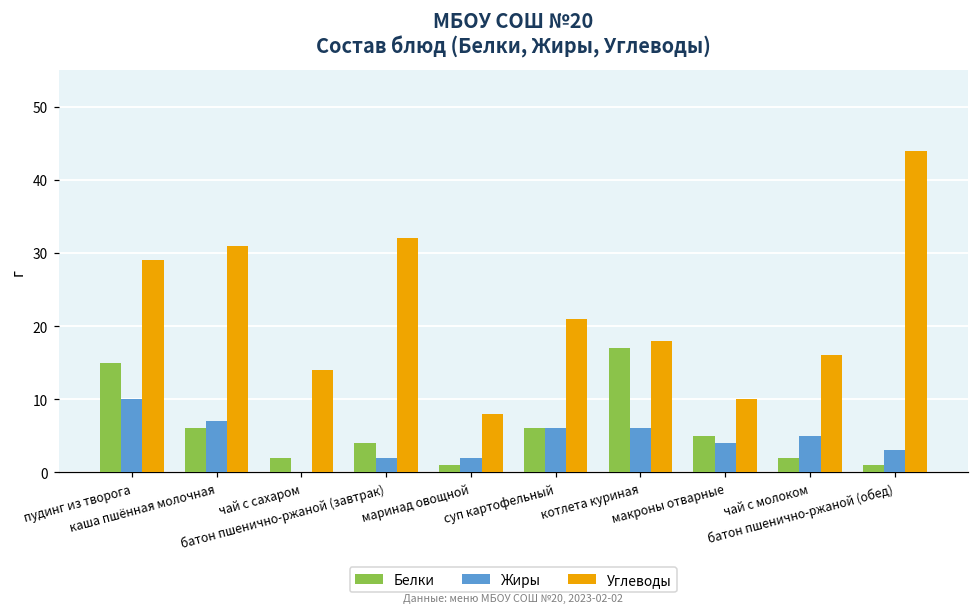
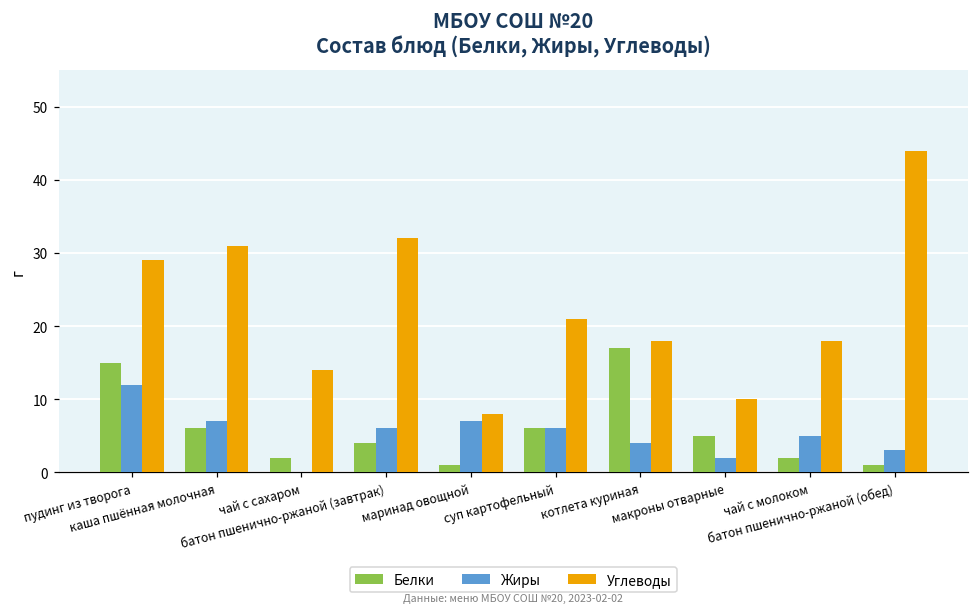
  {
    "Белки": {
      "пудинг из творога": 15,
      "каша пшённая молочная": 6,
      "чай с сахаром": 2,
      "батон пшенично-ржаной (завтрак)": 4,
      "маринад овощной": 1,
      "суп картофельный": 6,
      "котлета куриная": 17,
      "макроны отварные": 5,
      "чай с молоком": 2,
      "батон пшенично-ржаной (обед)": 1
    },
    "Жиры": {
-     "пудинг из творога": 10,
+     "пудинг из творога": 12,
      "каша пшённая молочная": 7,
      "чай с сахаром": 0,
-     "батон пшенично-ржаной (завтрак)": 2,
-     "маринад овощной": 2,
+     "батон пшенично-ржаной (завтрак)": 6,
+     "маринад овощной": 7,
      "суп картофельный": 6,
-     "котлета куриная": 6,
-     "макроны отварные": 4,
+     "котлета куриная": 4,
+     "макроны отварные": 2,
      "чай с молоком": 5,
      "батон пшенично-ржаной (обед)": 3
    },
    "Углеводы": {
      "пудинг из творога": 29,
      "каша пшённая молочная": 31,
      "чай с сахаром": 14,
      "батон пшенично-ржаной (завтрак)": 32,
      "маринад овощной": 8,
      "суп картофельный": 21,
      "котлета куриная": 18,
      "макроны отварные": 10,
-     "чай с молоком": 16,
+     "чай с молоком": 18,
      "батон пшенично-ржаной (обед)": 44
    }
  }
